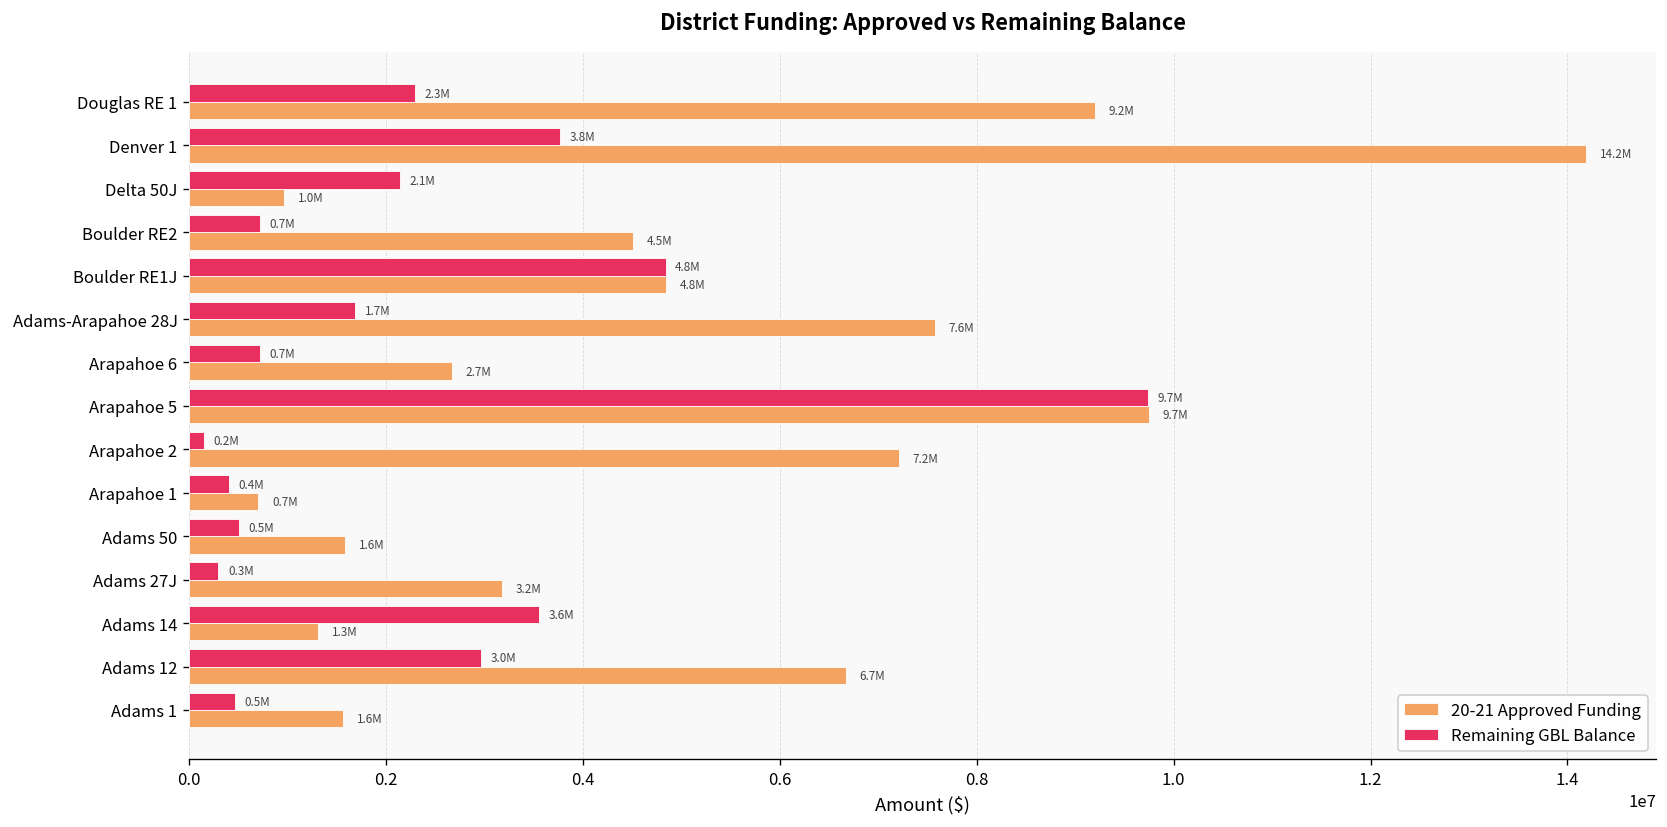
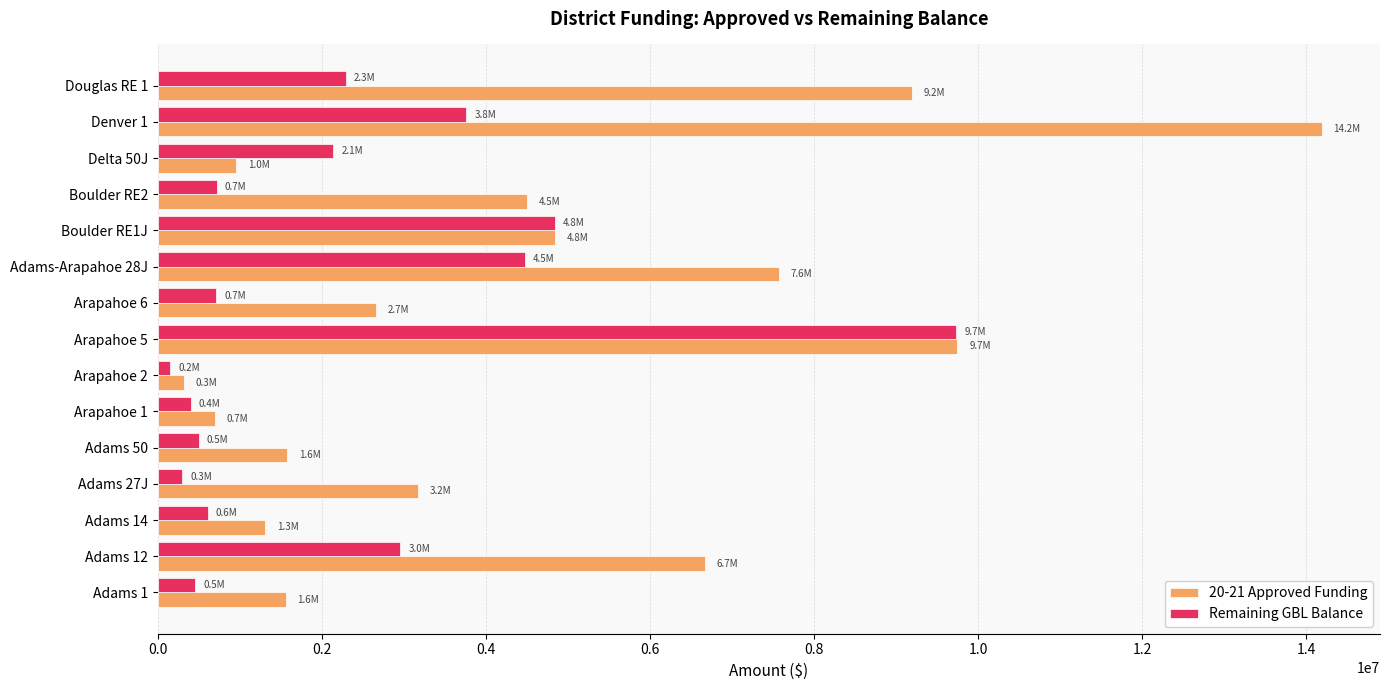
  {
    "20-21 Approved Funding": {
      "Douglas RE 1": "9.2M",
      "Denver 1": "14.2M",
      "Delta 50J": "1.0M",
      "Boulder RE2": "4.5M",
      "Boulder RE1J": "4.8M",
      "Adams-Arapahoe 28J": "7.6M",
      "Arapahoe 6": "2.7M",
      "Arapahoe 5": "9.7M",
-     "Arapahoe 2": "7.2M",
+     "Arapahoe 2": "0.3M",
      "Arapahoe 1": "0.7M",
      "Adams 50": "1.6M",
      "Adams 27J": "3.2M",
      "Adams 14": "1.3M",
      "Adams 12": "6.7M",
      "Adams 1": "1.6M"
    },
    "Remaining GBL Balance": {
      "Douglas RE 1": "2.3M",
      "Denver 1": "3.8M",
      "Delta 50J": "2.1M",
      "Boulder RE2": "0.7M",
      "Boulder RE1J": "4.8M",
-     "Adams-Arapahoe 28J": "1.7M",
+     "Adams-Arapahoe 28J": "4.5M",
      "Arapahoe 6": "0.7M",
      "Arapahoe 5": "9.7M",
      "Arapahoe 2": "0.2M",
      "Arapahoe 1": "0.4M",
      "Adams 50": "0.5M",
      "Adams 27J": "0.3M",
-     "Adams 14": "3.6M",
+     "Adams 14": "0.6M",
      "Adams 12": "3.0M",
      "Adams 1": "0.5M"
    }
  }
